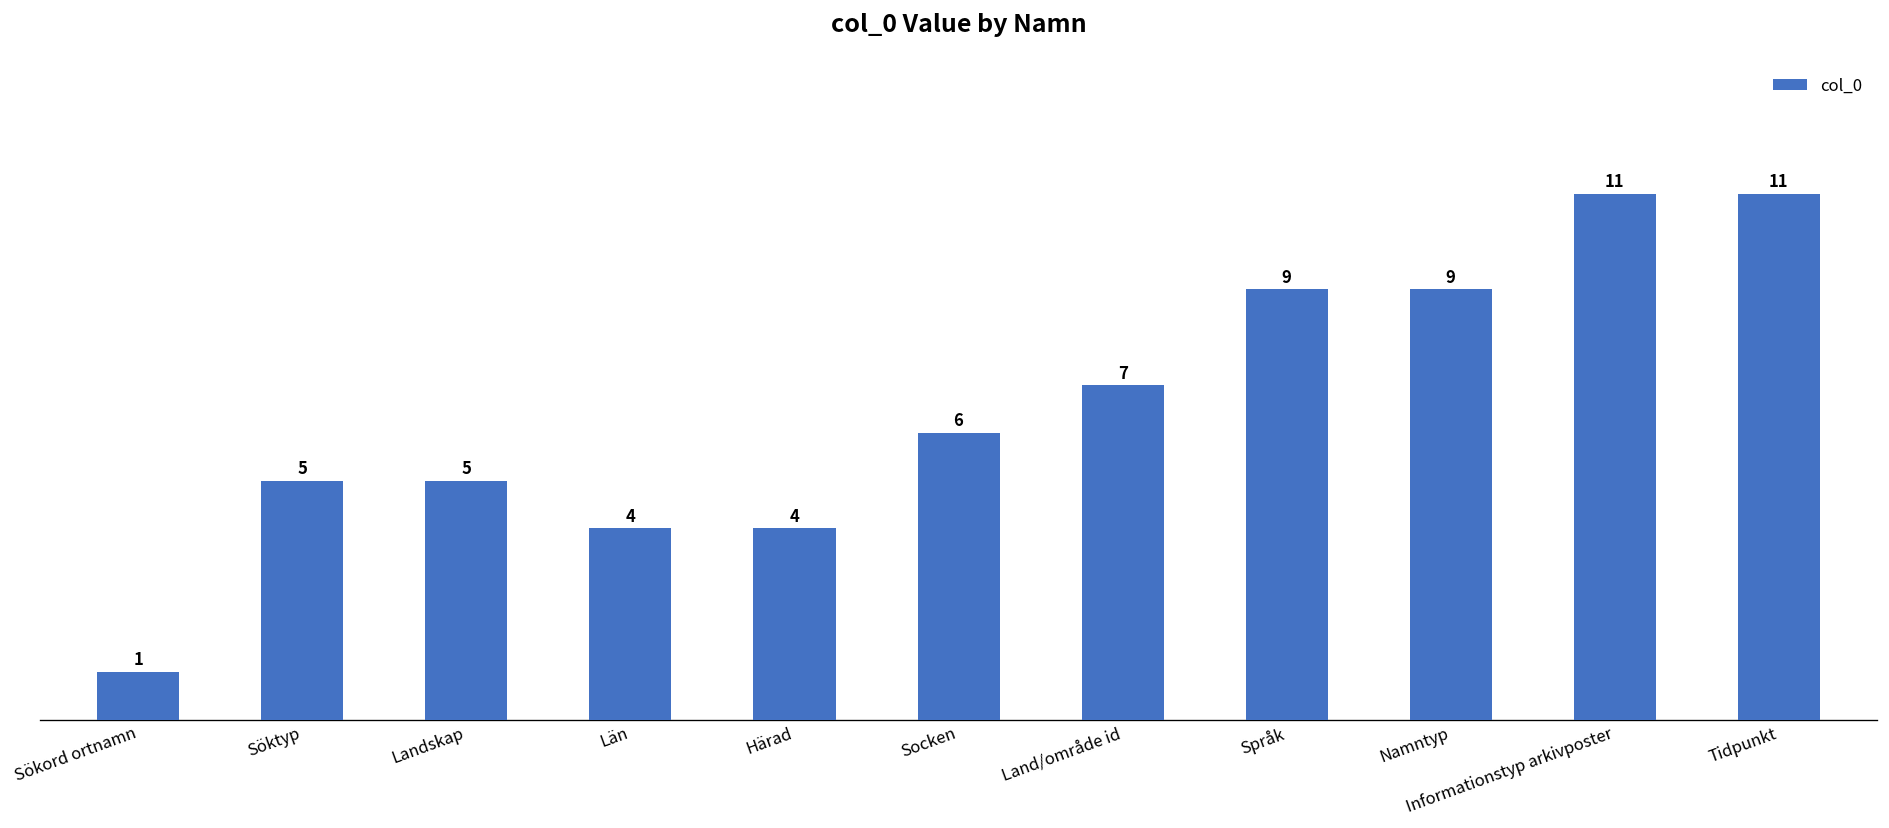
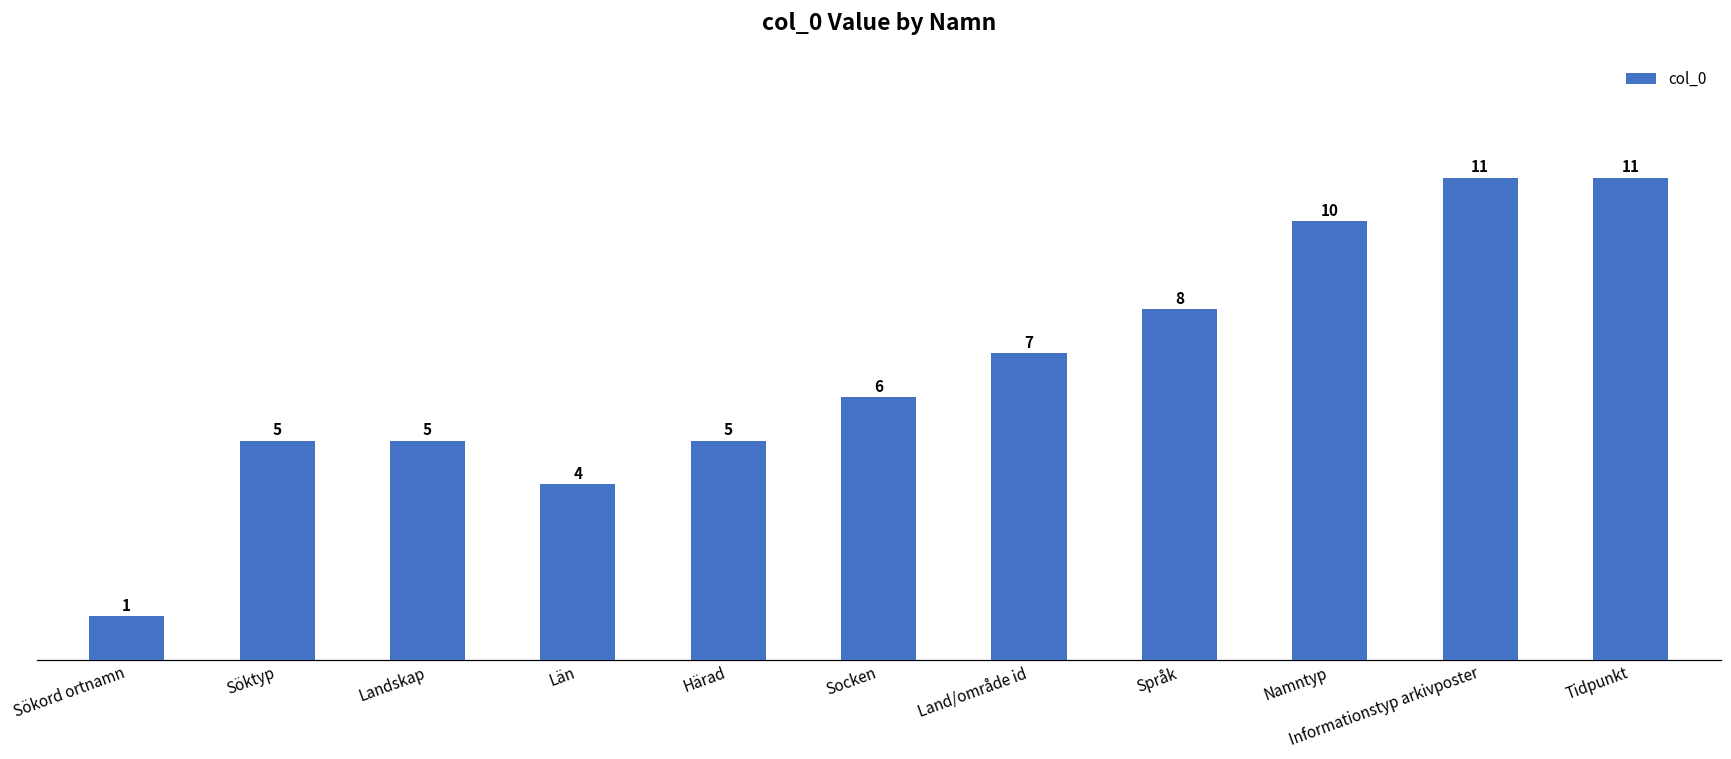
  {
    "Sökord ortnamn": 1,
    "Söktyp": 5,
    "Landskap": 5,
    "Län": 4,
-   "Härad": 4,
+   "Härad": 5,
    "Socken": 6,
    "Land/område id": 7,
-   "Språk": 9,
-   "Namntyp": 9,
+   "Språk": 8,
+   "Namntyp": 10,
    "Informationstyp arkivposter": 11,
    "Tidpunkt": 11
  }
